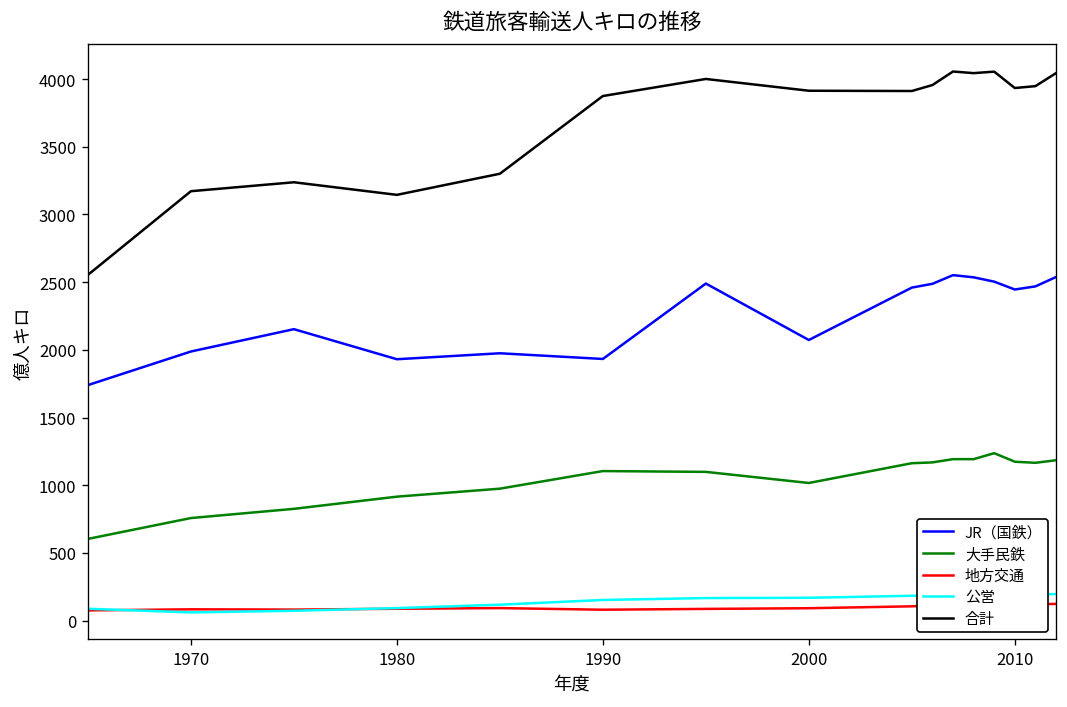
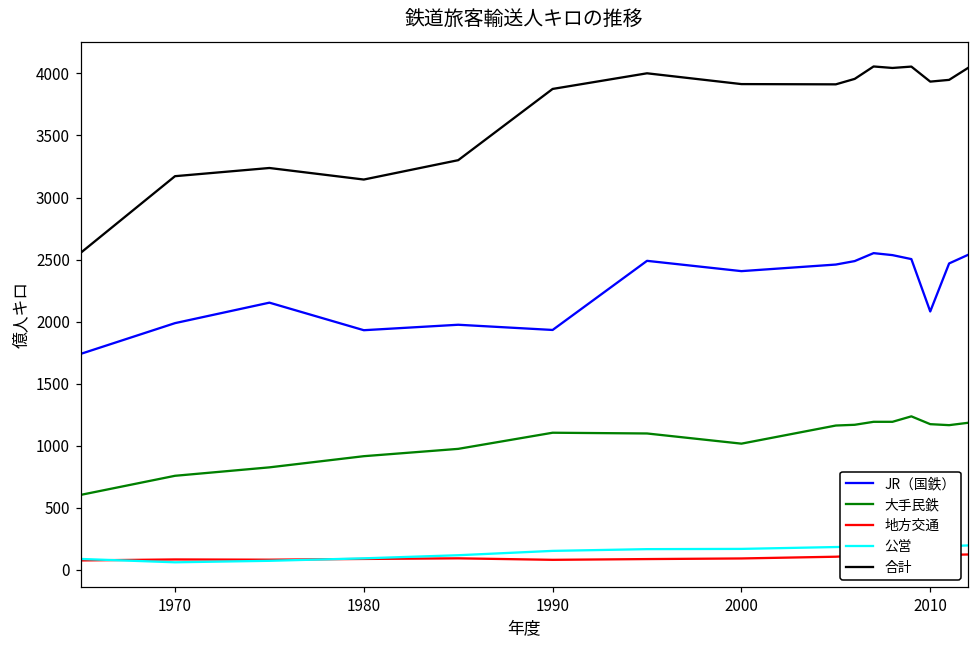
  {
    "JR（国鉄）": {
      "1970": 1990,
      "1980": 1930,
      "1990": 1930,
-     "2000": 2070,
-     "2010": 2450
+     "2000": 2410,
+     "2010": 2080
    },
    "大手民鉄": {
      "1970": 760,
      "1980": 920,
      "1990": 1110,
      "2000": 1020,
      "2010": 1170
    },
    "地方交通": {
      "1970": 80,
      "1990": 80,
      "2000": 90
    },
    "公営": {
      "1970": 60,
      "1990": 150,
      "2000": 170
    },
    "合計": {
      "1970": 3170,
      "1980": 3150,
      "1990": 3880,
      "2000": 3910,
      "2010": 3930
    }
  }
